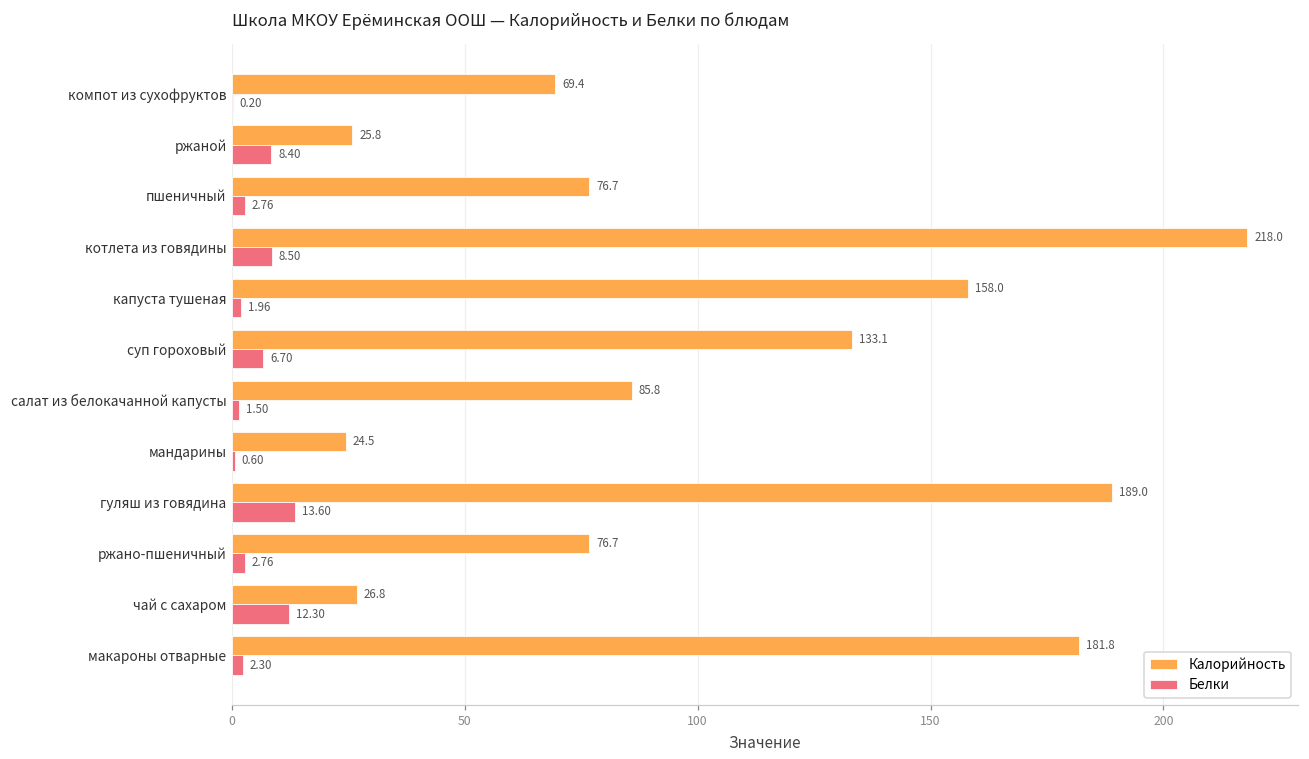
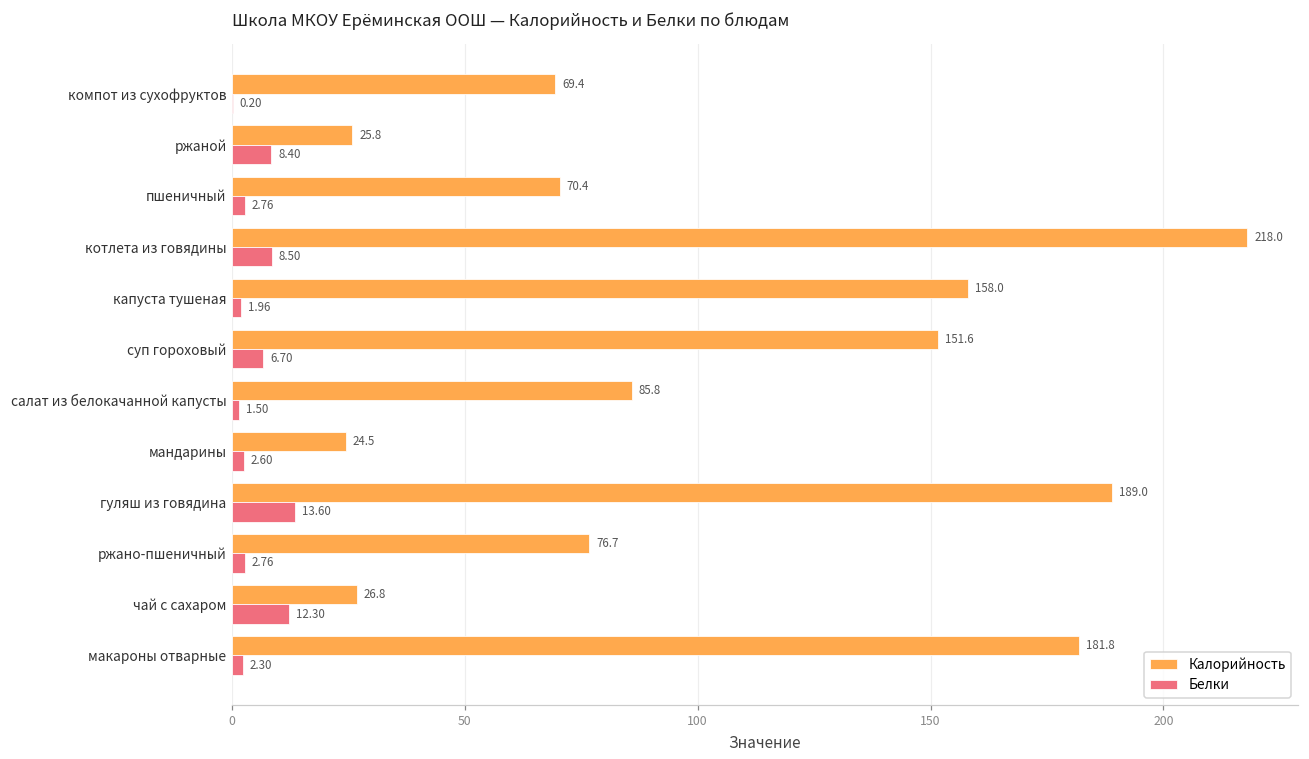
  {
    "Калорийность": {
      "компот из сухофруктов": 69.4,
      "ржаной": 25.8,
-     "пшеничный": 76.7,
+     "пшеничный": 70.4,
      "котлета из говядины": 218.0,
      "капуста тушеная": 158.0,
-     "суп гороховый": 133.1,
+     "суп гороховый": 151.6,
      "салат из белокачанной капусты": 85.8,
      "мандарины": 24.5,
      "гуляш из говядина": 189.0,
      "ржано-пшеничный": 76.7,
      "чай с сахаром": 26.8,
      "макароны отварные": 181.8
    },
    "Белки": {
      "компот из сухофруктов": 0.20,
      "ржаной": 8.40,
      "пшеничный": 2.76,
      "котлета из говядины": 8.50,
      "капуста тушеная": 1.96,
      "суп гороховый": 6.70,
      "салат из белокачанной капусты": 1.50,
-     "мандарины": 0.60,
+     "мандарины": 2.60,
      "гуляш из говядина": 13.60,
      "ржано-пшеничный": 2.76,
      "чай с сахаром": 12.30,
      "макароны отварные": 2.30
    }
  }
